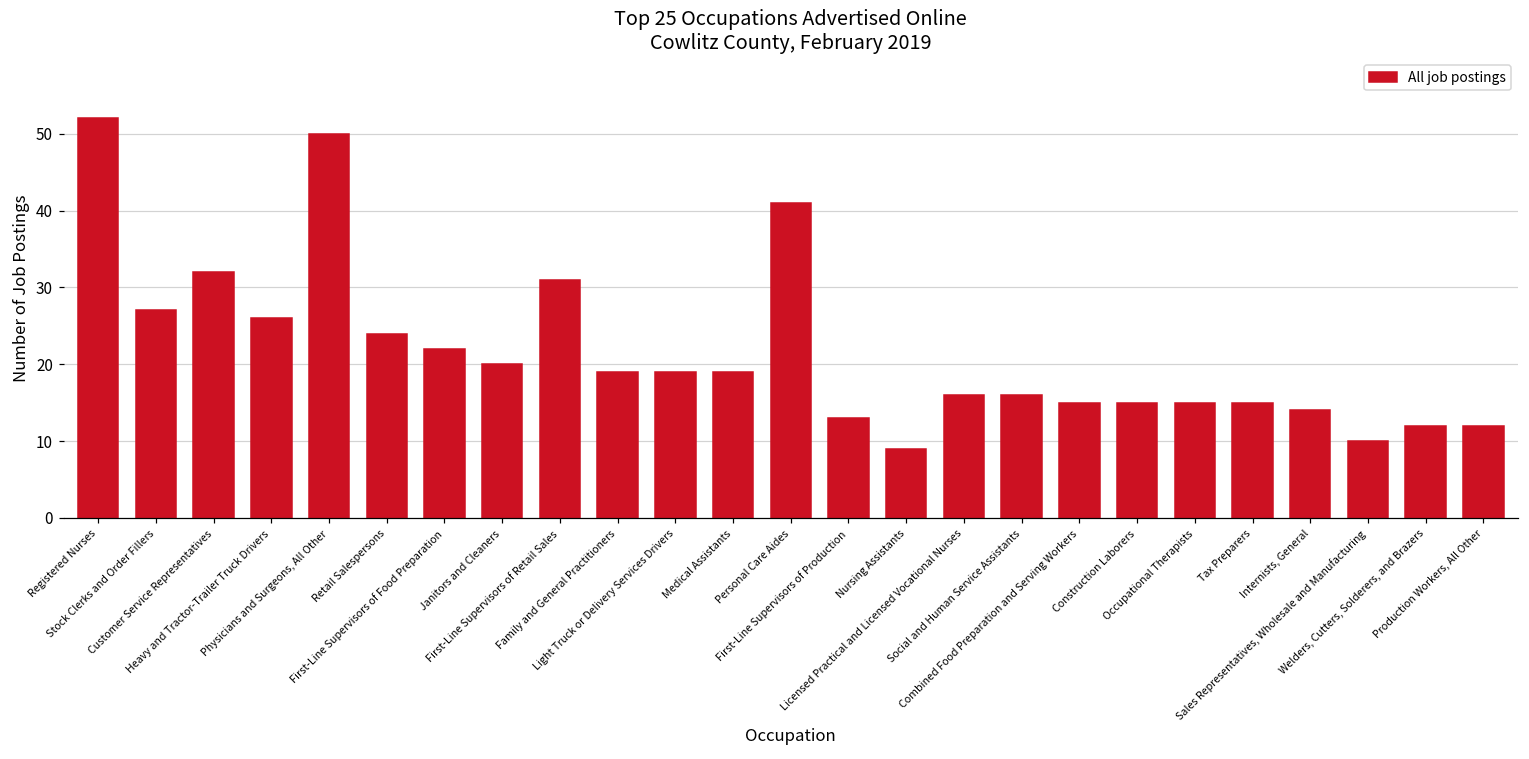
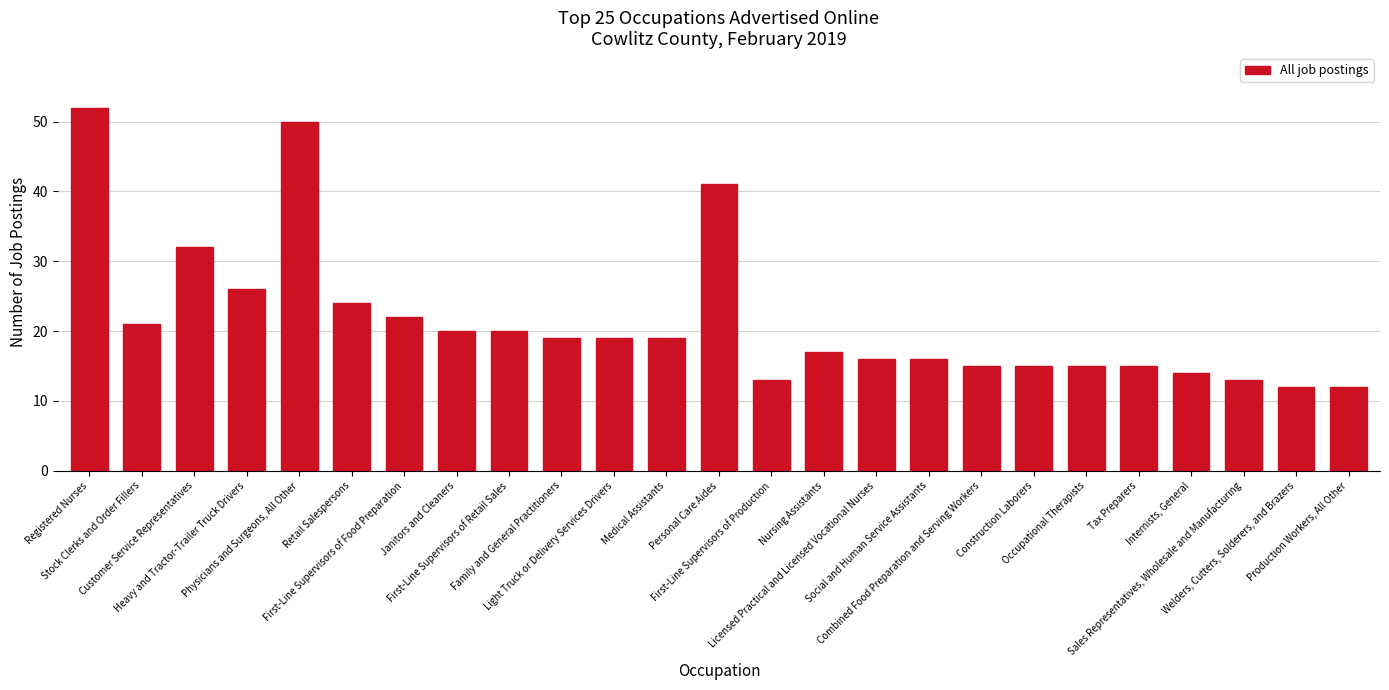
  {
    "Registered Nurses": 52,
-   "Stock Clerks and Order Fillers": 27,
+   "Stock Clerks and Order Fillers": 21,
    "Customer Service Representatives": 32,
    "Heavy and Tractor-Trailer Truck Drivers": 26,
    "Physicians and Surgeons, All Other": 50,
    "Retail Salespersons": 24,
    "First-Line Supervisors of Food Preparation": 22,
    "Janitors and Cleaners": 20,
-   "First-Line Supervisors of Retail Sales": 31,
+   "First-Line Supervisors of Retail Sales": 20,
    "Family and General Practitioners": 19,
    "Light Truck or Delivery Services Drivers": 19,
    "Medical Assistants": 19,
    "Personal Care Aides": 41,
    "First-Line Supervisors of Production": 13,
-   "Nursing Assistants": 9,
+   "Nursing Assistants": 17,
    "Licensed Practical and Licensed Vocational Nurses": 16,
    "Social and Human Service Assistants": 16,
    "Combined Food Preparation and Serving Workers": 15,
    "Construction Laborers": 15,
    "Occupational Therapists": 15,
    "Tax Preparers": 15,
    "Internists, General": 14,
-   "Sales Representatives, Wholesale and Manufacturing": 10,
+   "Sales Representatives, Wholesale and Manufacturing": 13,
    "Welders, Cutters, Solderers, and Brazers": 12,
    "Production Workers, All Other": 12
  }
